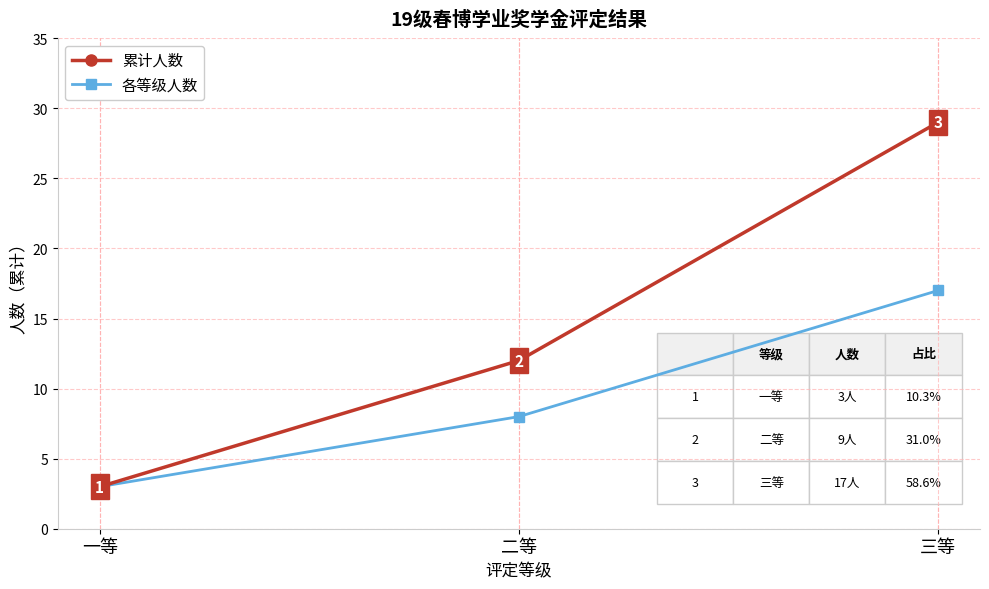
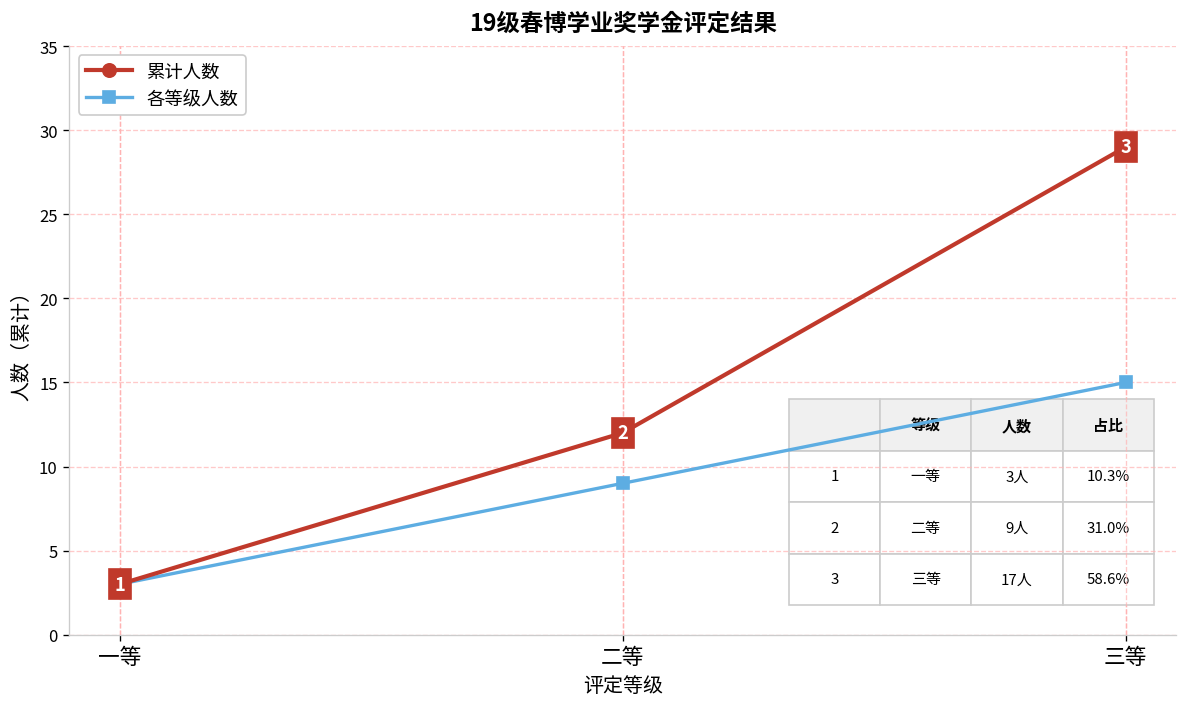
  {
    "各等级人数": {
-     "二等": 8,
-     "三等": 17
+     "二等": 9,
+     "三等": 15
    }
  }
